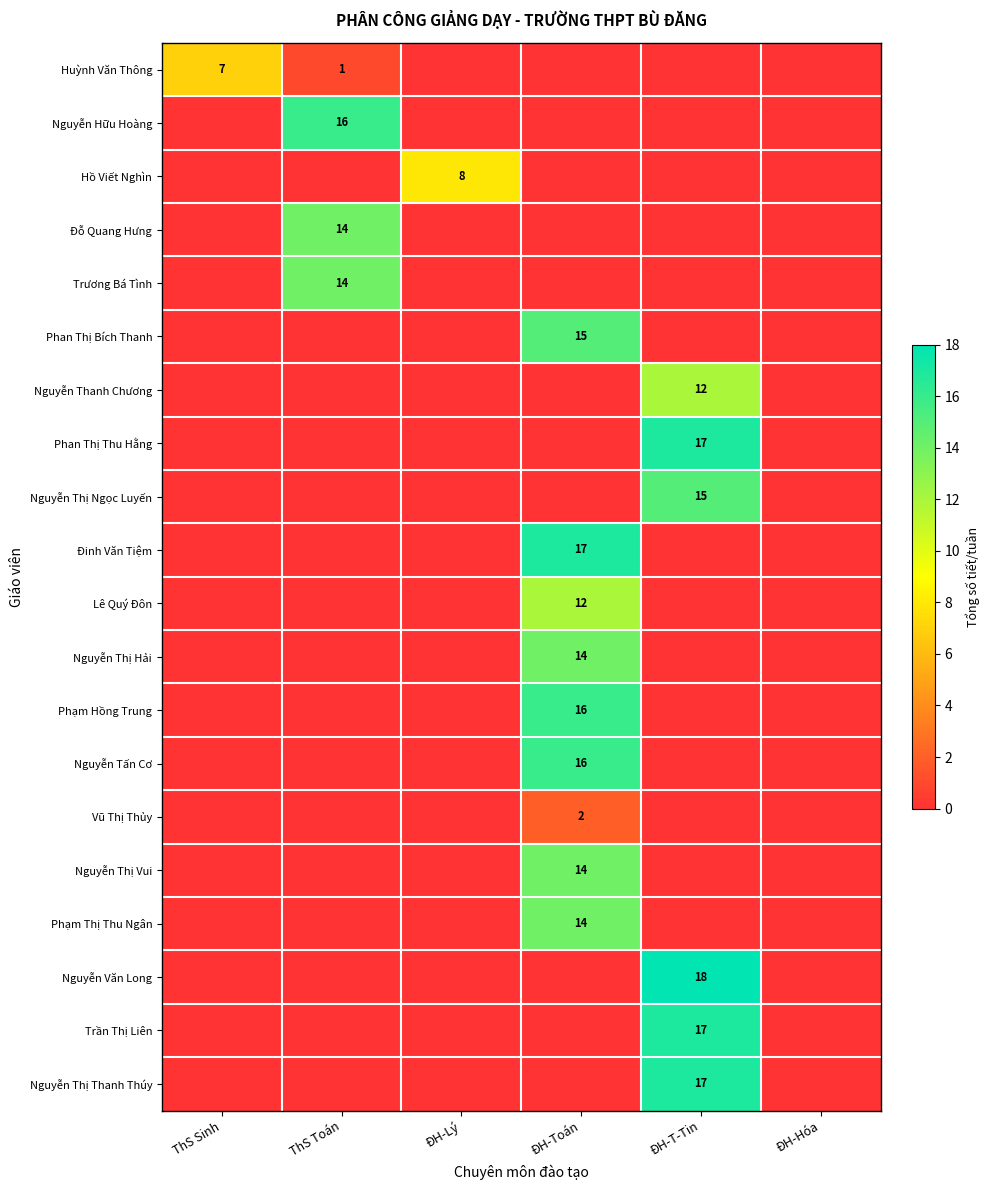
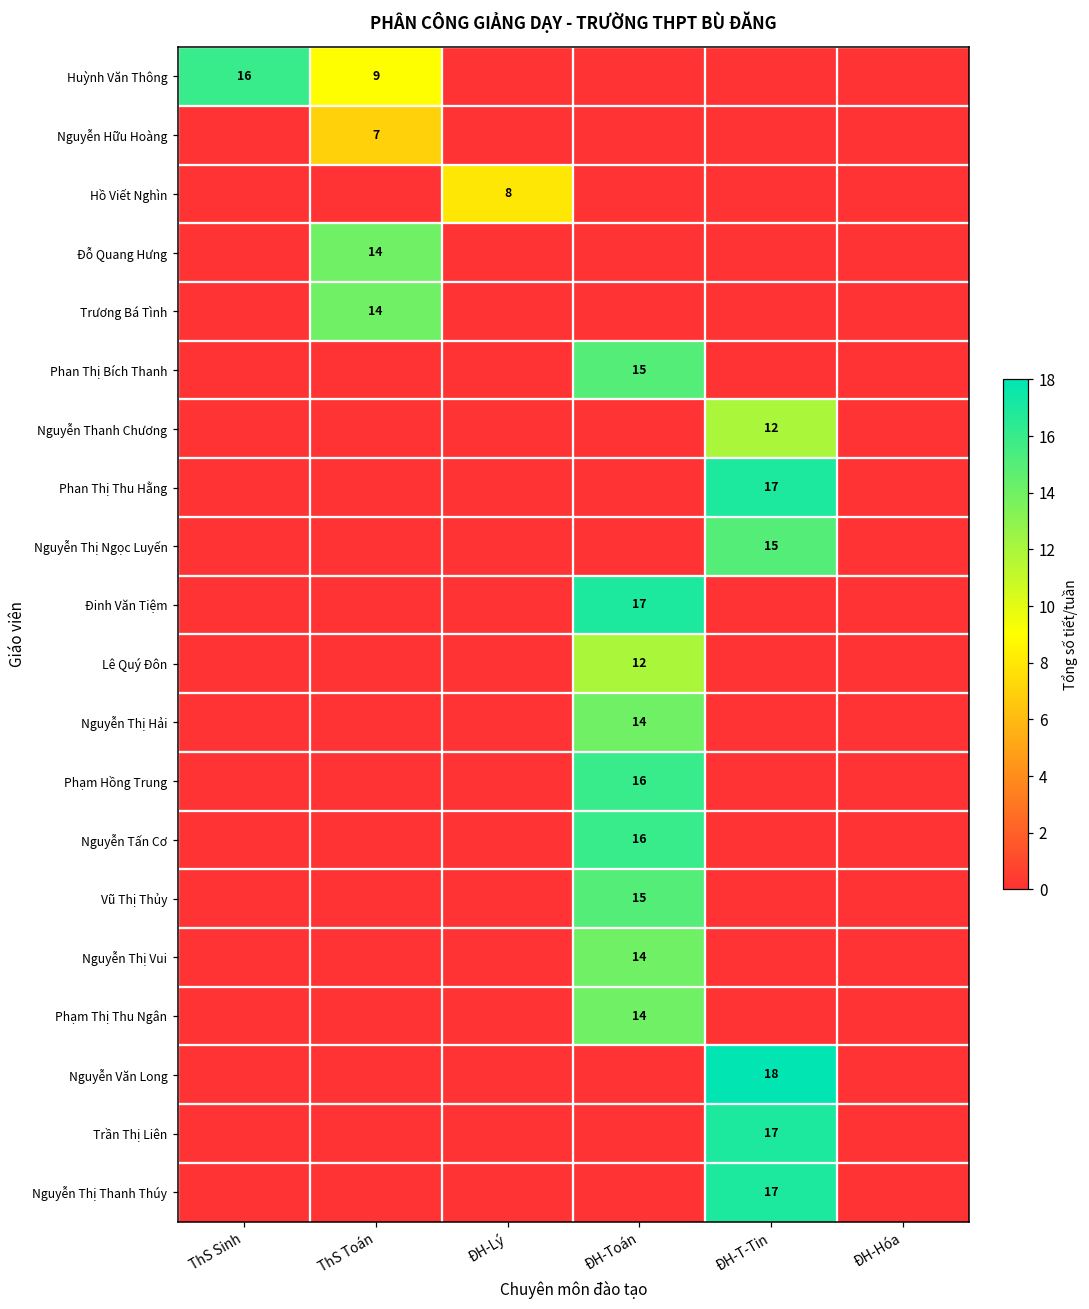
  {
    "Huỳnh Văn Thông": {
-     "ThS Sinh": 7,
-     "ThS Toán": 1
+     "ThS Sinh": 16,
+     "ThS Toán": 9
    },
    "Nguyễn Hữu Hoàng": {
-     "ThS Toán": 16
+     "ThS Toán": 7
    },
    "Hồ Viết Nghìn": {
      "ĐH-Lý": 8
    },
    "Đỗ Quang Hưng": {
      "ThS Toán": 14
    },
    "Trương Bá Tình": {
      "ThS Toán": 14
    },
    "Phan Thị Bích Thanh": {
      "ĐH-Toán": 15
    },
    "Nguyễn Thanh Chương": {
      "ĐH-T-Tin": 12
    },
    "Phan Thị Thu Hằng": {
      "ĐH-T-Tin": 17
    },
    "Nguyễn Thị Ngọc Luyến": {
      "ĐH-T-Tin": 15
    },
    "Đinh Văn Tiệm": {
      "ĐH-Toán": 17
    },
    "Lê Quý Đôn": {
      "ĐH-Toán": 12
    },
    "Nguyễn Thị Hải": {
      "ĐH-Toán": 14
    },
    "Phạm Hồng Trung": {
      "ĐH-Toán": 16
    },
    "Nguyễn Tấn Cơ": {
      "ĐH-Toán": 16
    },
    "Vũ Thị Thủy": {
-     "ĐH-Toán": 2
+     "ĐH-Toán": 15
    },
    "Nguyễn Thị Vui": {
      "ĐH-Toán": 14
    },
    "Phạm Thị Thu Ngân": {
      "ĐH-Toán": 14
    },
    "Nguyễn Văn Long": {
      "ĐH-T-Tin": 18
    },
    "Trần Thị Liên": {
      "ĐH-T-Tin": 17
    },
    "Nguyễn Thị Thanh Thúy": {
      "ĐH-T-Tin": 17
    }
  }
